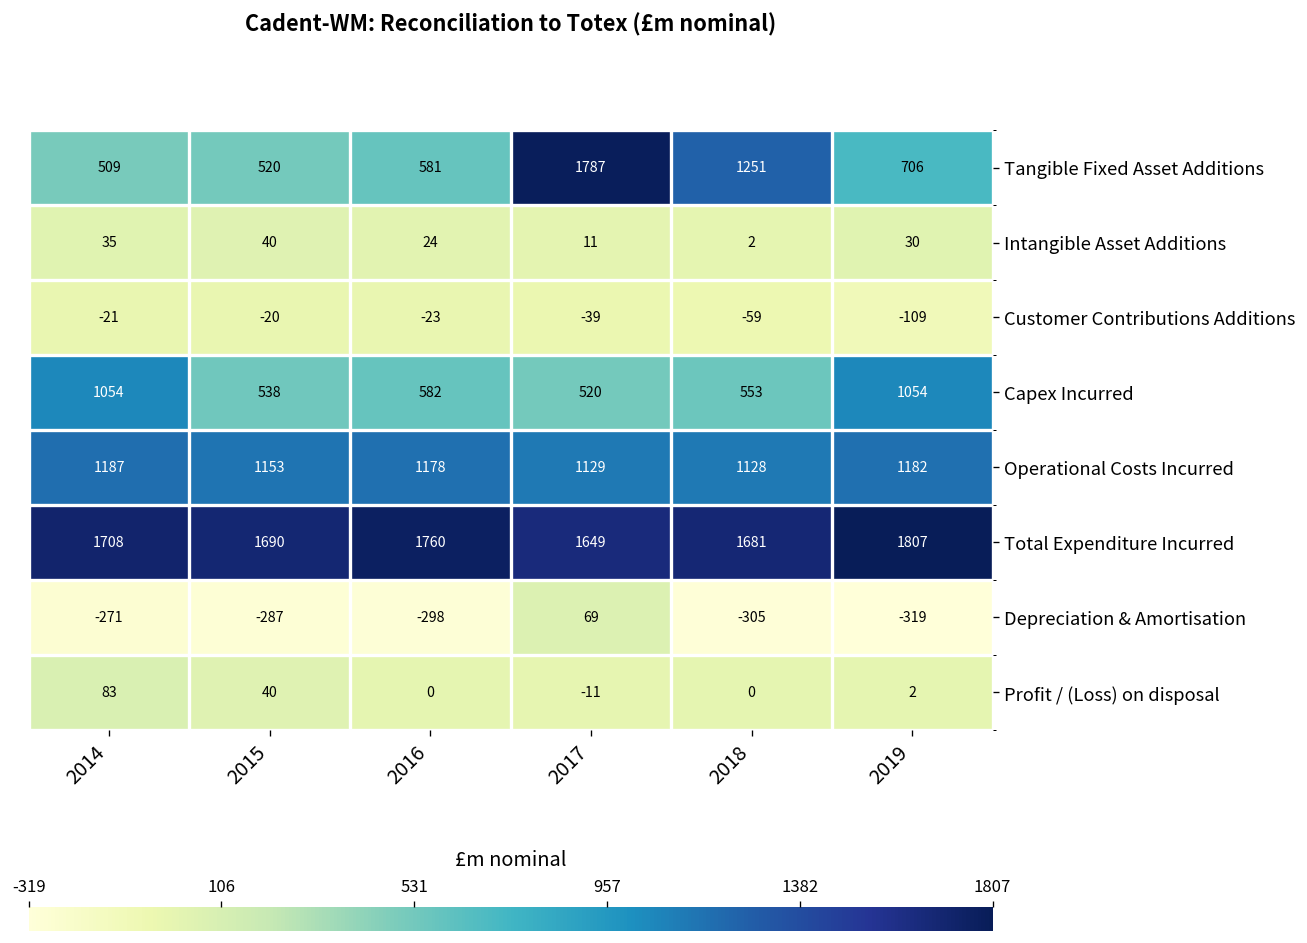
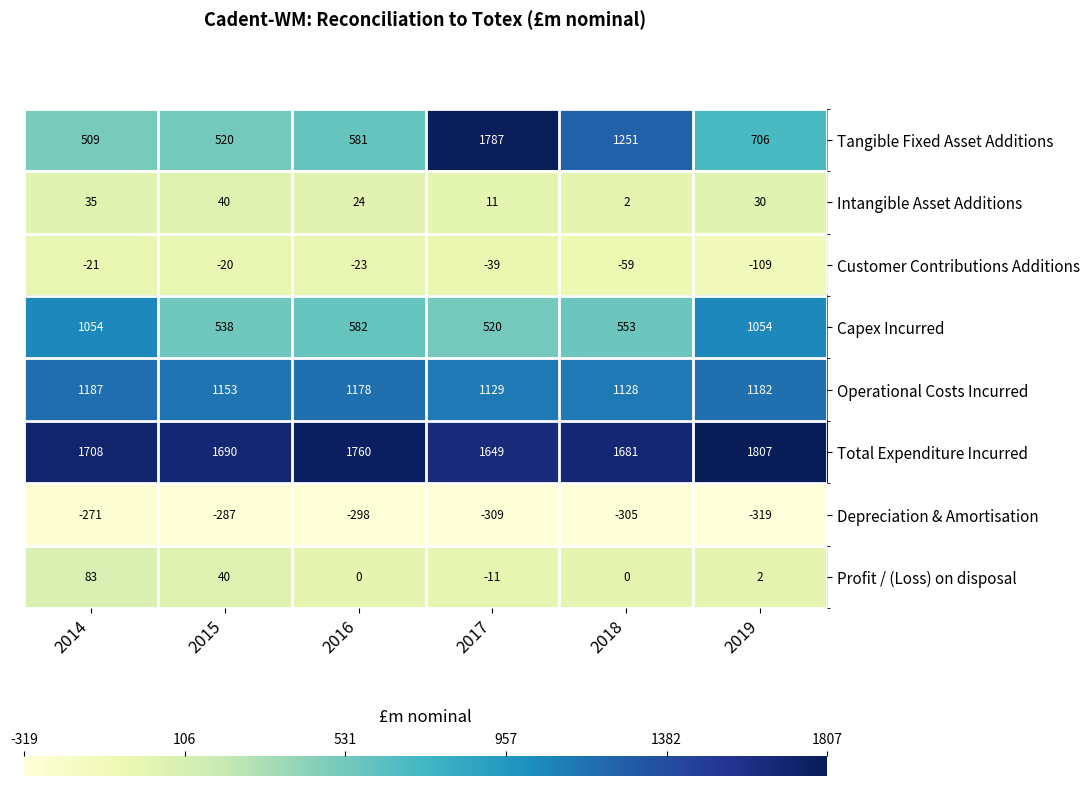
  {
    "Tangible Fixed Asset Additions": {
      "2014": 509,
      "2015": 520,
      "2016": 581,
      "2017": 1787,
      "2018": 1251,
      "2019": 706
    },
    "Intangible Asset Additions": {
      "2014": 35,
      "2015": 40,
      "2016": 24,
      "2017": 11,
      "2018": 2,
      "2019": 30
    },
    "Customer Contributions Additions": {
      "2014": -21,
      "2015": -20,
      "2016": -23,
      "2017": -39,
      "2018": -59,
      "2019": -109
    },
    "Capex Incurred": {
      "2014": 1054,
      "2015": 538,
      "2016": 582,
      "2017": 520,
      "2018": 553,
      "2019": 1054
    },
    "Operational Costs Incurred": {
      "2014": 1187,
      "2015": 1153,
      "2016": 1178,
      "2017": 1129,
      "2018": 1128,
      "2019": 1182
    },
    "Total Expenditure Incurred": {
      "2014": 1708,
      "2015": 1690,
      "2016": 1760,
      "2017": 1649,
      "2018": 1681,
      "2019": 1807
    },
    "Depreciation & Amortisation": {
      "2014": -271,
      "2015": -287,
      "2016": -298,
-     "2017": 69,
+     "2017": -309,
      "2018": -305,
      "2019": -319
    },
    "Profit / (Loss) on disposal": {
      "2014": 83,
      "2015": 40,
      "2016": 0,
      "2017": -11,
      "2018": 0,
      "2019": 2
    }
  }
